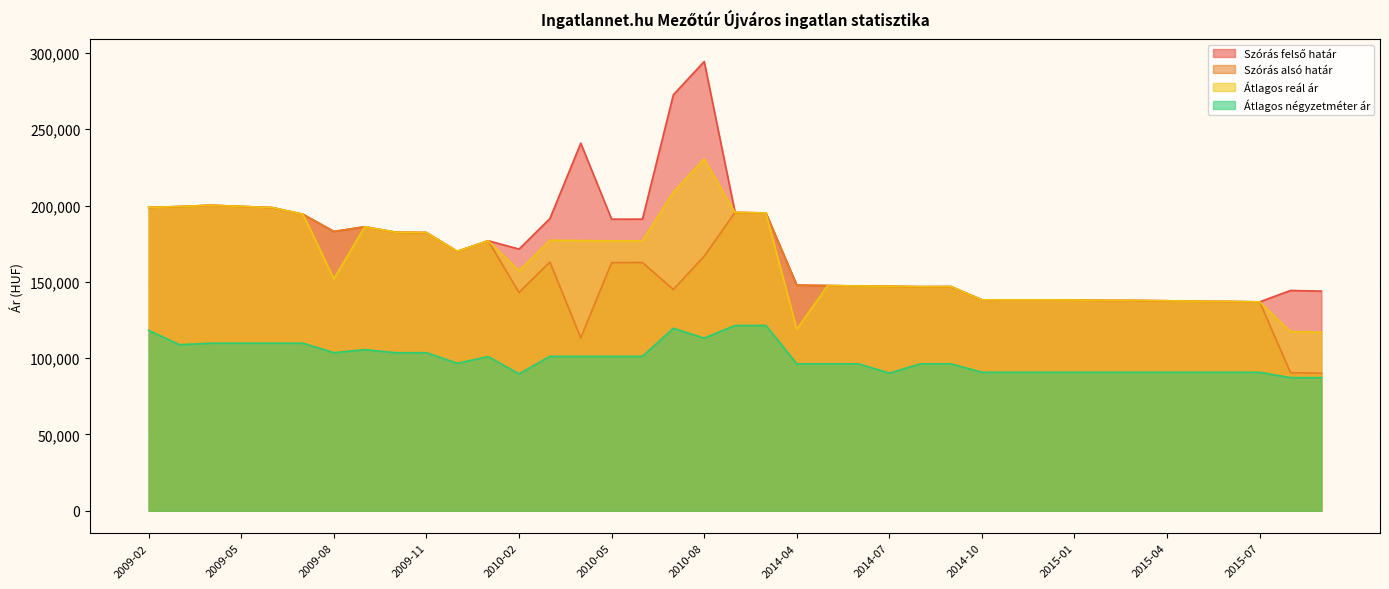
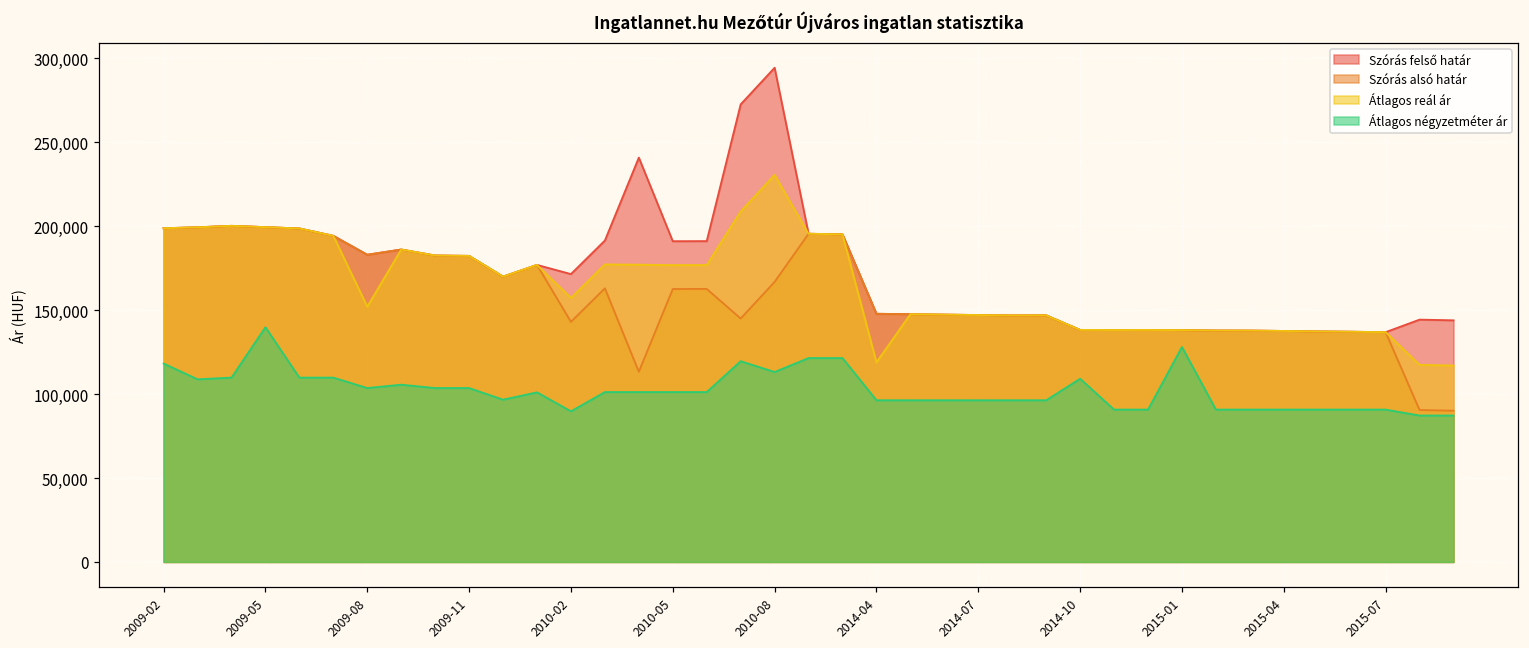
  {
    "Átlagos reál ár": {
      "2009-08": "152,000",
      "2010-02": "157,000",
      "2010-05": "177,000",
      "2010-08": "231,000",
      "2014-04": "119,000"
    },
    "Átlagos négyzetméter ár": {
      "2009-02": "118,000",
-     "2009-05": "110,000",
+     "2009-05": "140,000",
      "2009-08": "104,000",
      "2009-11": "104,000",
      "2010-02": "90,000",
      "2010-05": "101,000",
      "2010-08": "113,000",
      "2014-04": "96,000",
-     "2014-07": "90,000",
-     "2014-10": "91,000",
-     "2015-01": "91,000",
+     "2014-07": "96,000",
+     "2014-10": "109,000",
+     "2015-01": "128,000",
      "2015-04": "91,000",
      "2015-07": "91,000"
    }
  }
